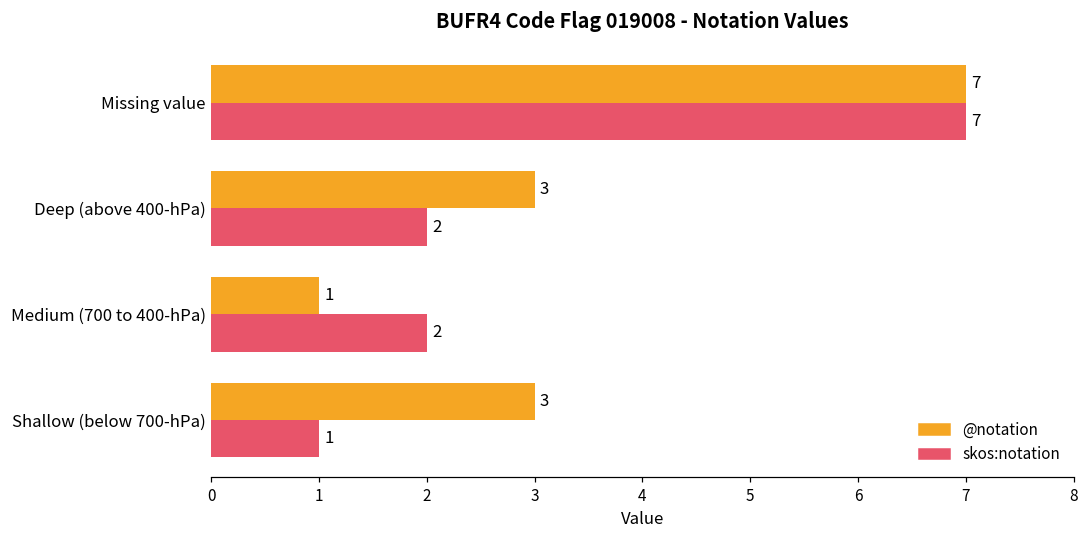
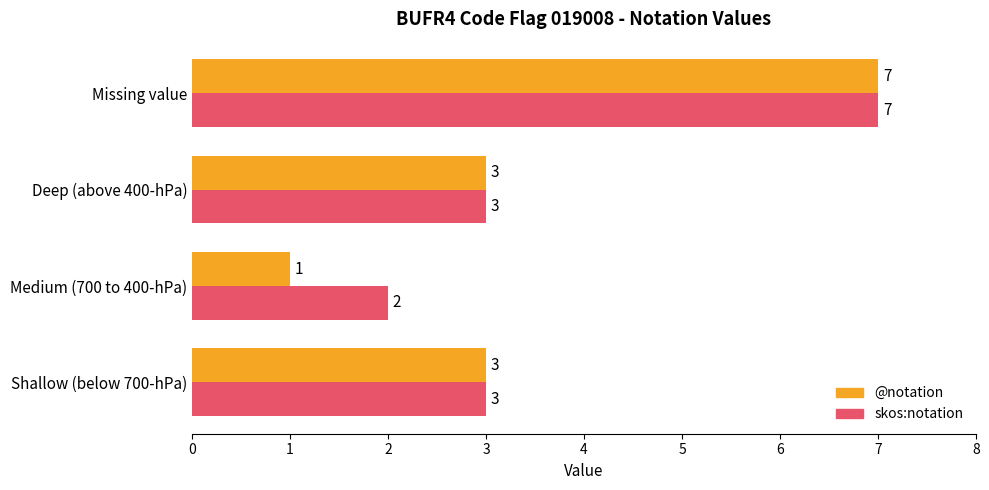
  {
    "@notation": {
      "Missing value": 7,
      "Deep (above 400-hPa)": 3,
      "Medium (700 to 400-hPa)": 1,
      "Shallow (below 700-hPa)": 3
    },
    "skos:notation": {
      "Missing value": 7,
-     "Deep (above 400-hPa)": 2,
+     "Deep (above 400-hPa)": 3,
      "Medium (700 to 400-hPa)": 2,
-     "Shallow (below 700-hPa)": 1
+     "Shallow (below 700-hPa)": 3
    }
  }
